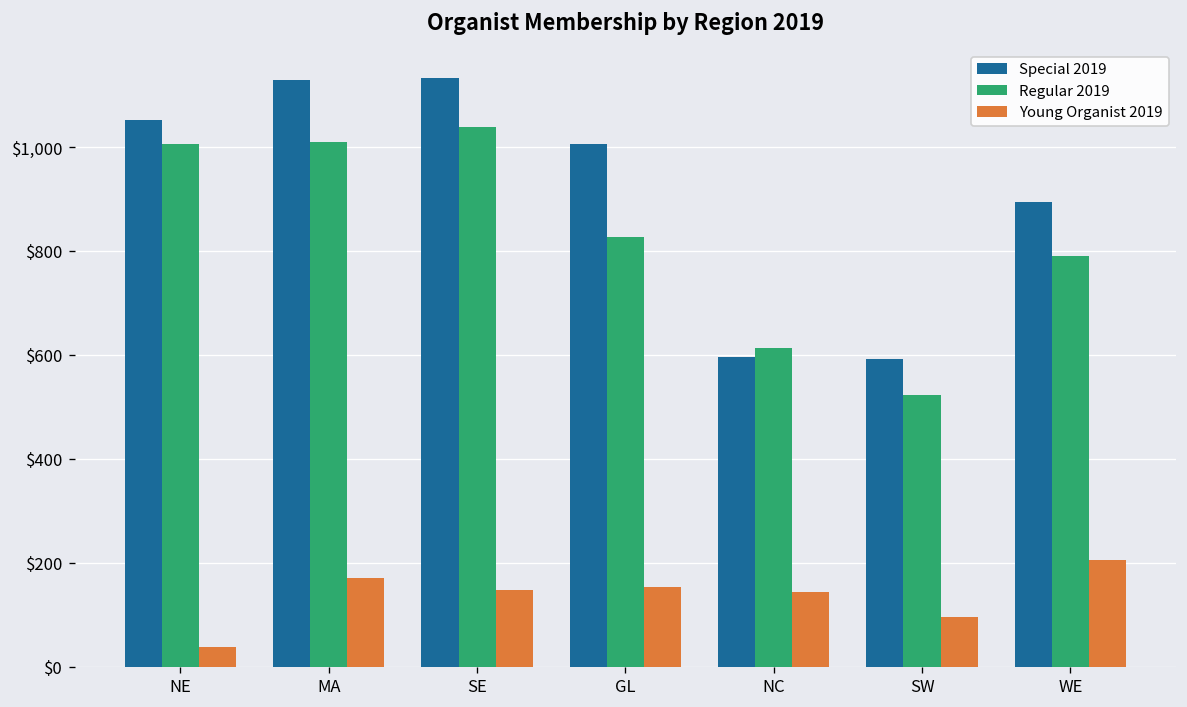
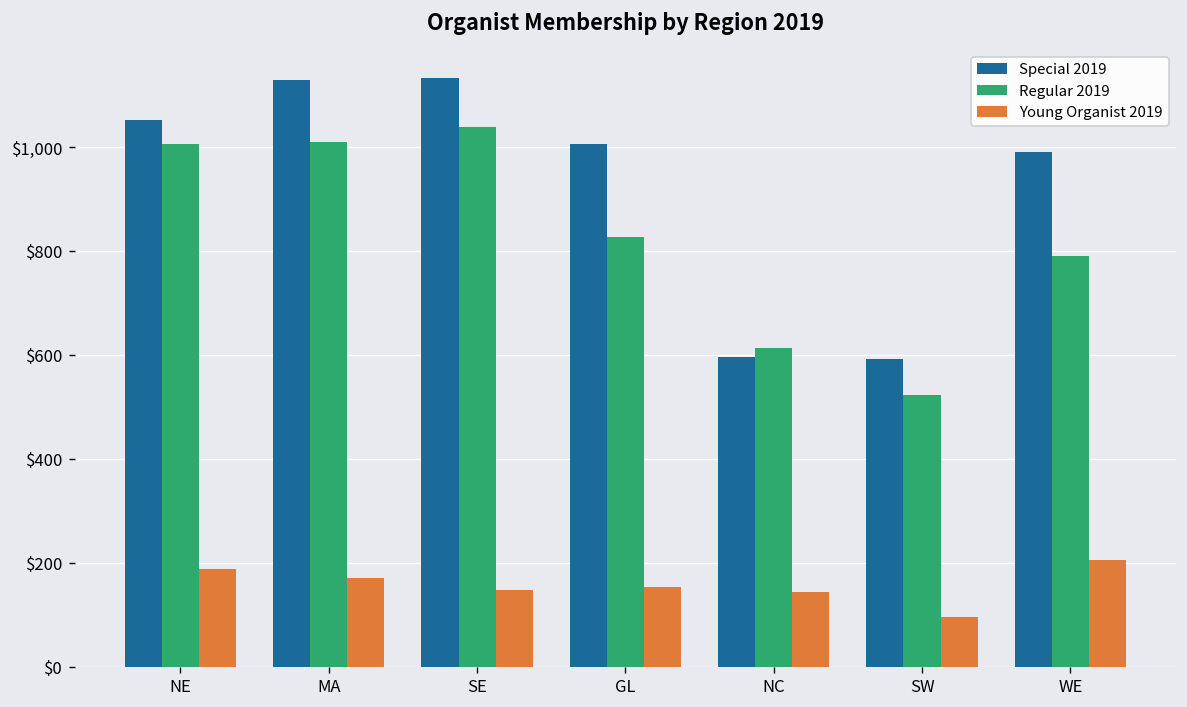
  {
    "Special 2019": {
      "NE": "$1,050",
      "MA": "$1,130",
      "SE": "$1,130",
      "GL": "$1,010",
      "NC": "$600",
      "SW": "$590",
-     "WE": "$900"
+     "WE": "$990"
    },
    "Regular 2019": {
      "NE": "$1,010",
      "MA": "$1,010",
      "SE": "$1,040",
      "GL": "$830",
      "NC": "$610",
      "SW": "$520",
      "WE": "$790"
    },
    "Young Organist 2019": {
-     "NE": "$40",
+     "NE": "$190",
      "MA": "$170",
      "SE": "$150",
      "GL": "$150",
      "NC": "$140",
      "SW": "$100",
      "WE": "$210"
    }
  }
